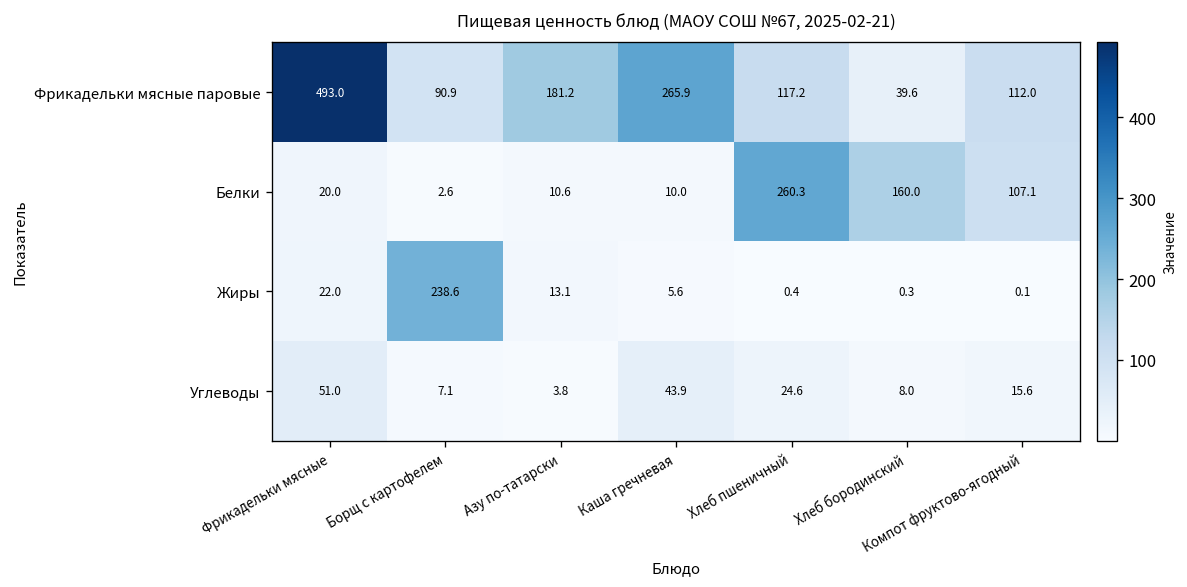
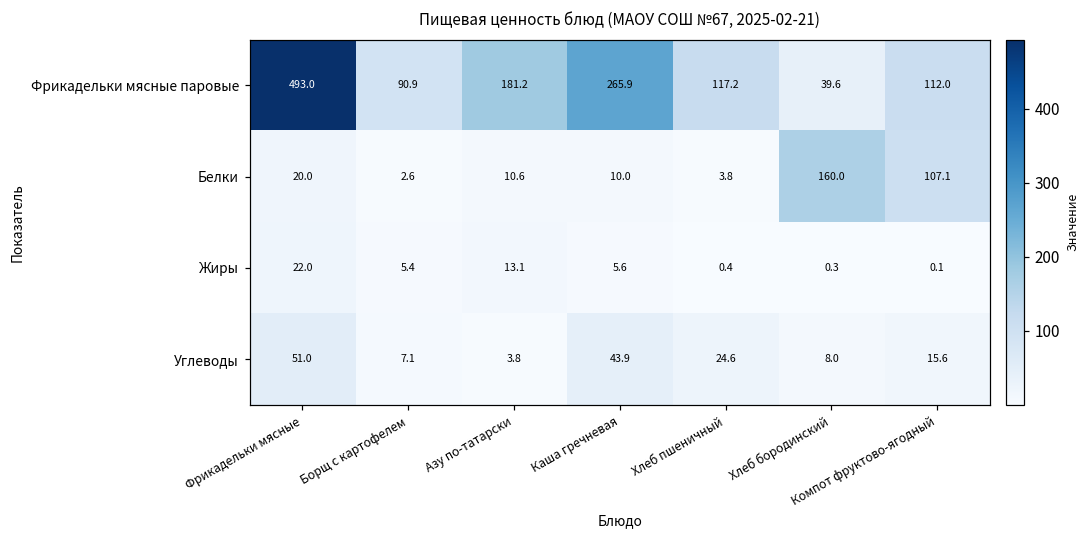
  {
    "Фрикадельки мясные паровые": {
      "Фрикадельки мясные": 493.0,
      "Борщ с картофелем": 90.9,
      "Азу по-татарски": 181.2,
      "Каша гречневая": 265.9,
      "Хлеб пшеничный": 117.2,
      "Хлеб бородинский": 39.6,
      "Компот фруктово-ягодный": 112.0
    },
    "Белки": {
      "Фрикадельки мясные": 20.0,
      "Борщ с картофелем": 2.6,
      "Азу по-татарски": 10.6,
      "Каша гречневая": 10.0,
-     "Хлеб пшеничный": 260.3,
+     "Хлеб пшеничный": 3.8,
      "Хлеб бородинский": 160.0,
      "Компот фруктово-ягодный": 107.1
    },
    "Жиры": {
      "Фрикадельки мясные": 22.0,
-     "Борщ с картофелем": 238.6,
+     "Борщ с картофелем": 5.4,
      "Азу по-татарски": 13.1,
      "Каша гречневая": 5.6,
      "Хлеб пшеничный": 0.4,
      "Хлеб бородинский": 0.3,
      "Компот фруктово-ягодный": 0.1
    },
    "Углеводы": {
      "Фрикадельки мясные": 51.0,
      "Борщ с картофелем": 7.1,
      "Азу по-татарски": 3.8,
      "Каша гречневая": 43.9,
      "Хлеб пшеничный": 24.6,
      "Хлеб бородинский": 8.0,
      "Компот фруктово-ягодный": 15.6
    }
  }
